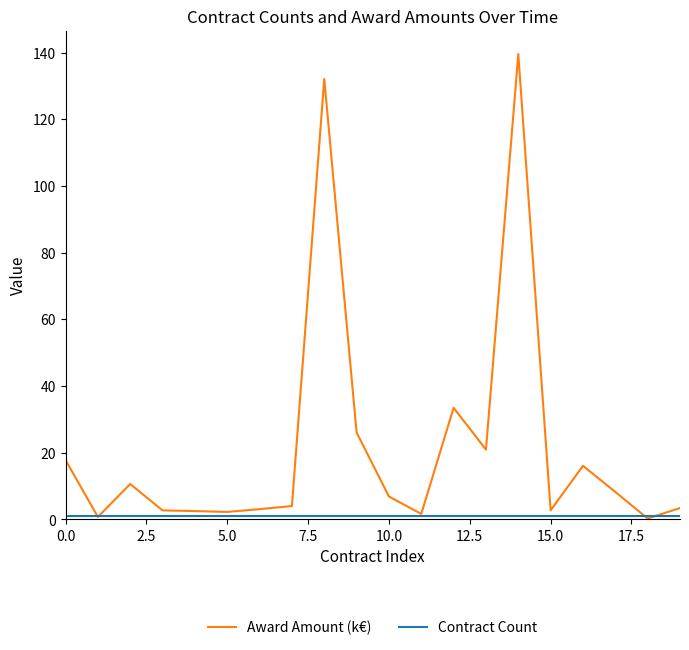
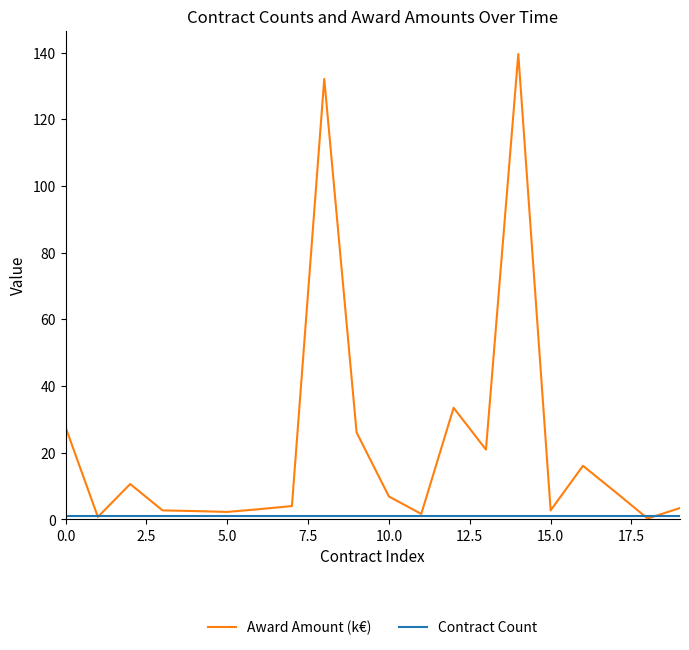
  {
    "Award Amount (k€)": {
-     "0.0": 18,
+     "0.0": 28,
      "5.0": 2,
      "10.0": 7,
      "15.0": 3
    },
    "Contract Count": {
      "0.0": 1,
      "5.0": 1,
      "10.0": 1,
      "15.0": 1
    }
  }
